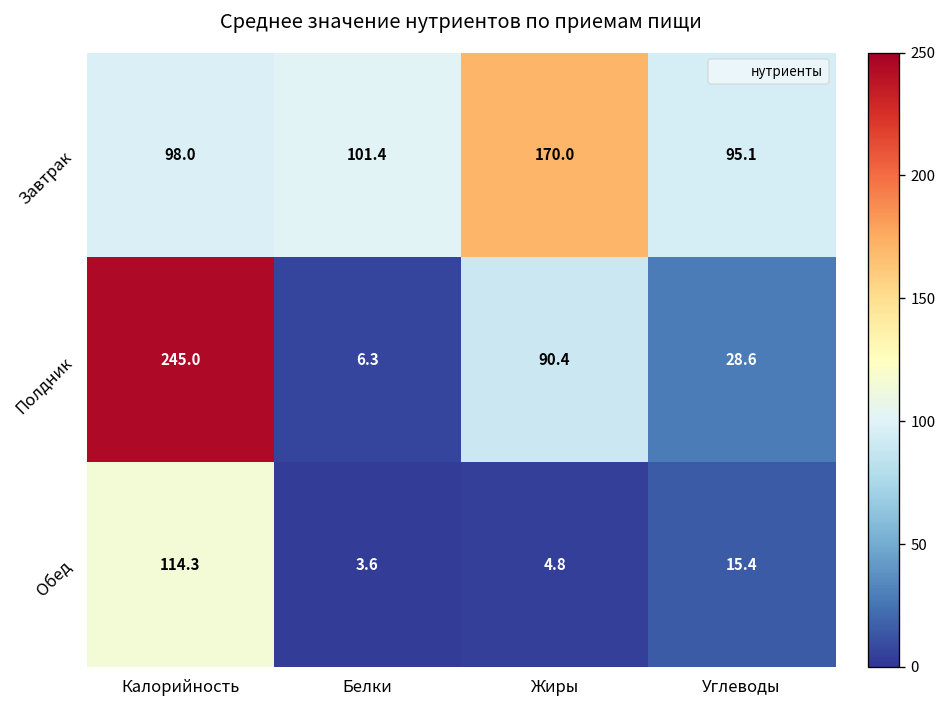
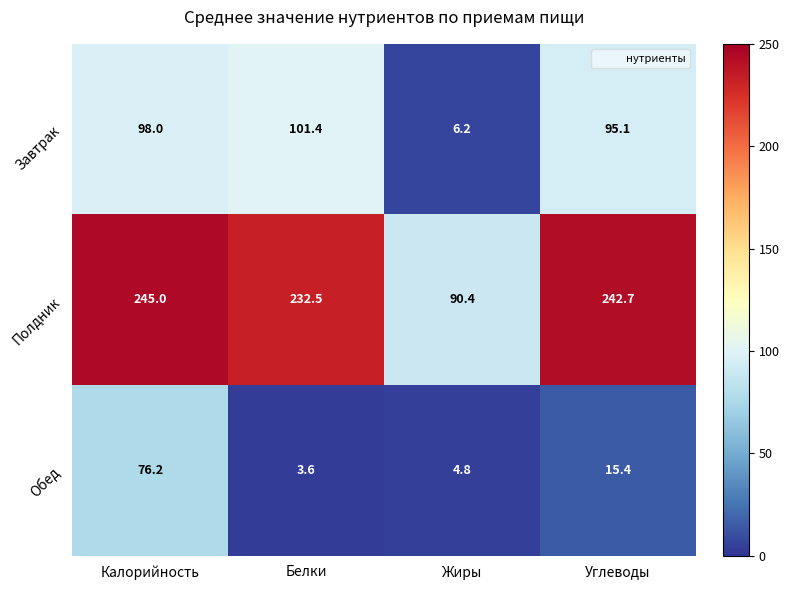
  {
    "Завтрак": {
      "Калорийность": 98.0,
      "Белки": 101.4,
-     "Жиры": 170.0,
+     "Жиры": 6.2,
      "Углеводы": 95.1
    },
    "Полдник": {
      "Калорийность": 245.0,
-     "Белки": 6.3,
+     "Белки": 232.5,
      "Жиры": 90.4,
-     "Углеводы": 28.6
+     "Углеводы": 242.7
    },
    "Обед": {
-     "Калорийность": 114.3,
+     "Калорийность": 76.2,
      "Белки": 3.6,
      "Жиры": 4.8,
      "Углеводы": 15.4
    }
  }
